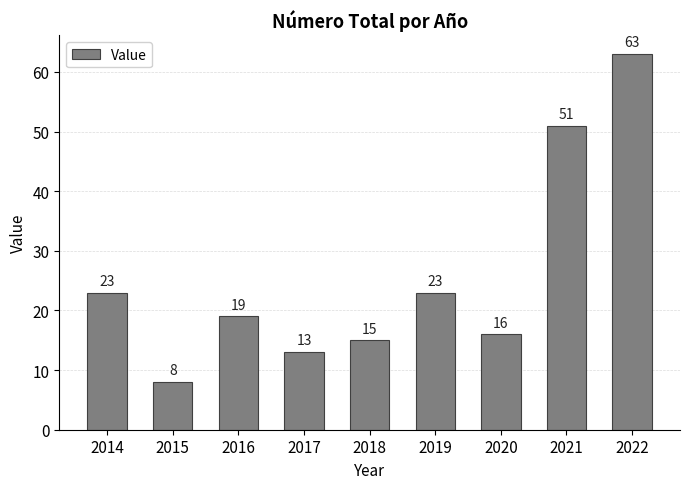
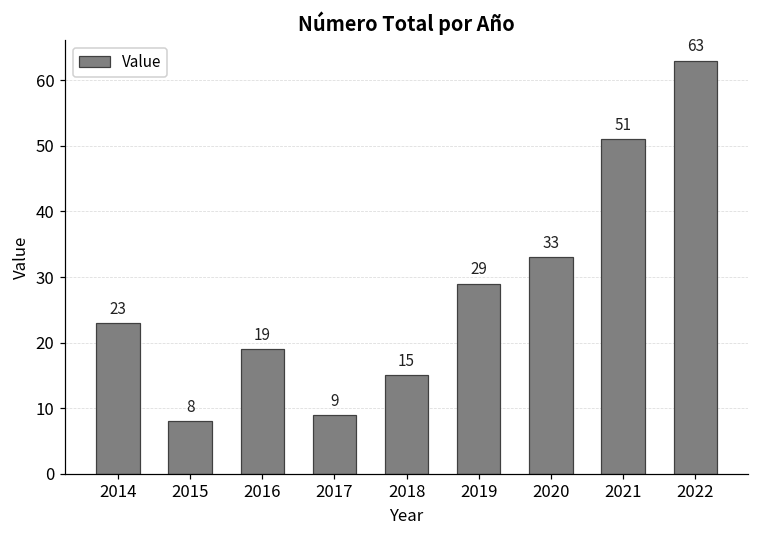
  {
    "2014": 23,
    "2015": 8,
    "2016": 19,
-   "2017": 13,
+   "2017": 9,
    "2018": 15,
-   "2019": 23,
-   "2020": 16,
+   "2019": 29,
+   "2020": 33,
    "2021": 51,
    "2022": 63
  }
